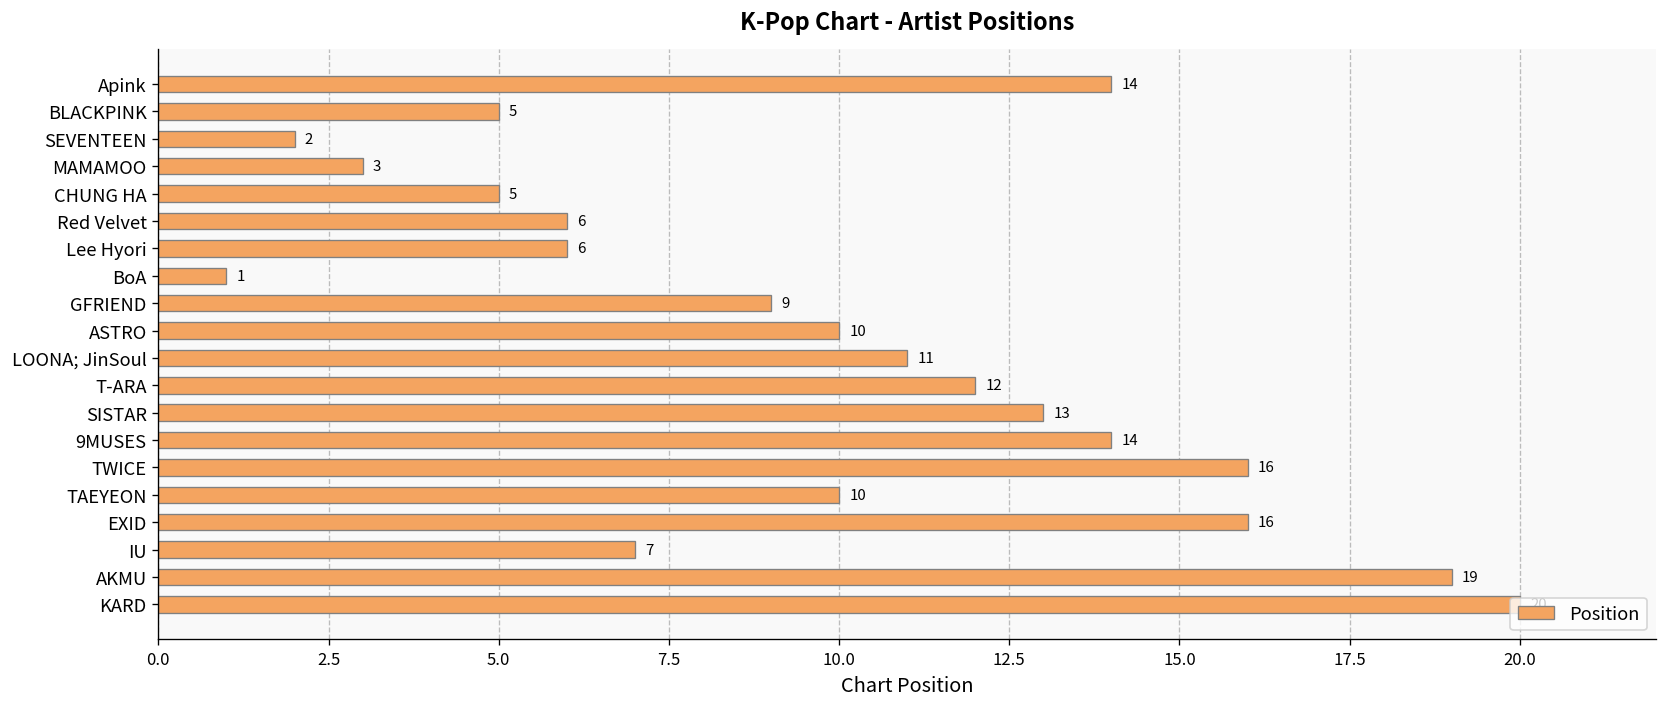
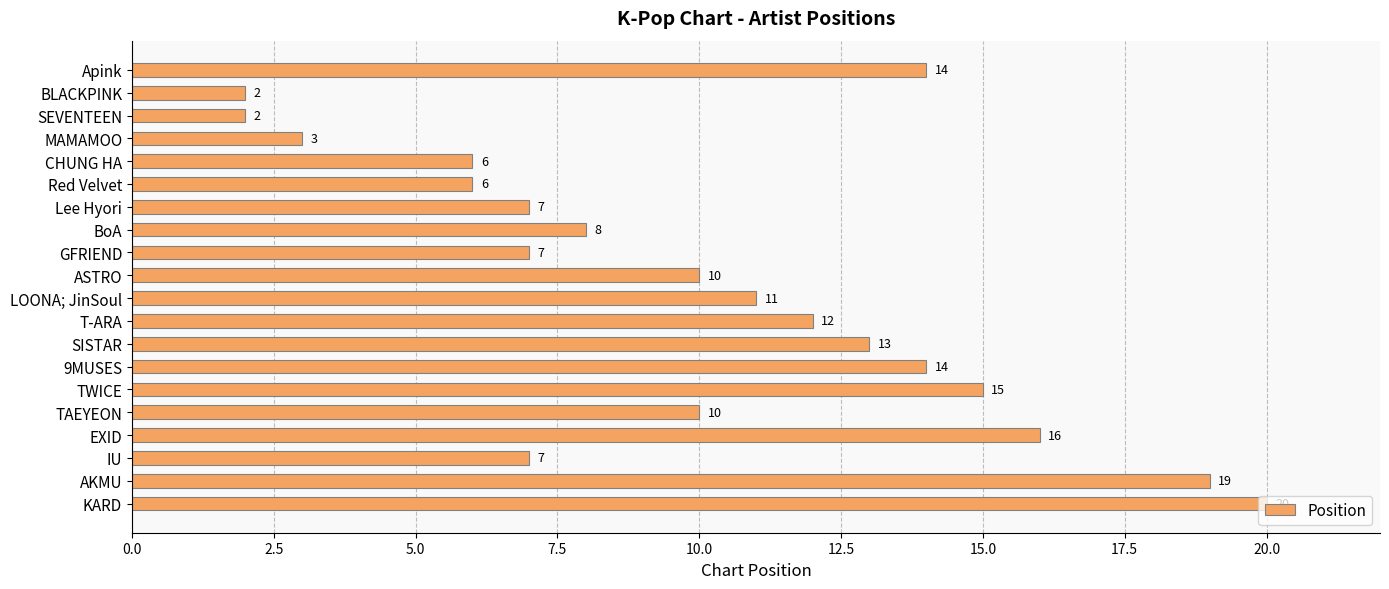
  {
    "Apink": 14,
-   "BLACKPINK": 5,
+   "BLACKPINK": 2,
    "SEVENTEEN": 2,
    "MAMAMOO": 3,
-   "CHUNG HA": 5,
+   "CHUNG HA": 6,
    "Red Velvet": 6,
-   "Lee Hyori": 6,
-   "BoA": 1,
-   "GFRIEND": 9,
+   "Lee Hyori": 7,
+   "BoA": 8,
+   "GFRIEND": 7,
    "ASTRO": 10,
    "LOONA; JinSoul": 11,
    "T-ARA": 12,
    "SISTAR": 13,
    "9MUSES": 14,
-   "TWICE": 16,
+   "TWICE": 15,
    "TAEYEON": 10,
    "EXID": 16,
    "IU": 7,
    "AKMU": 19
  }
